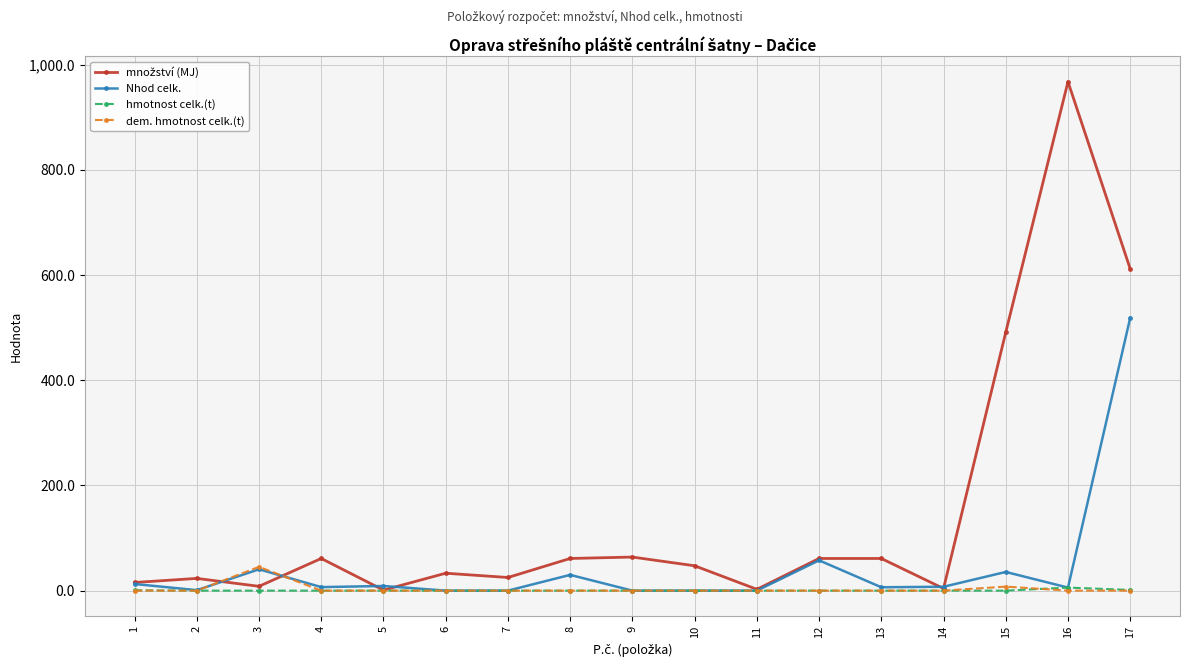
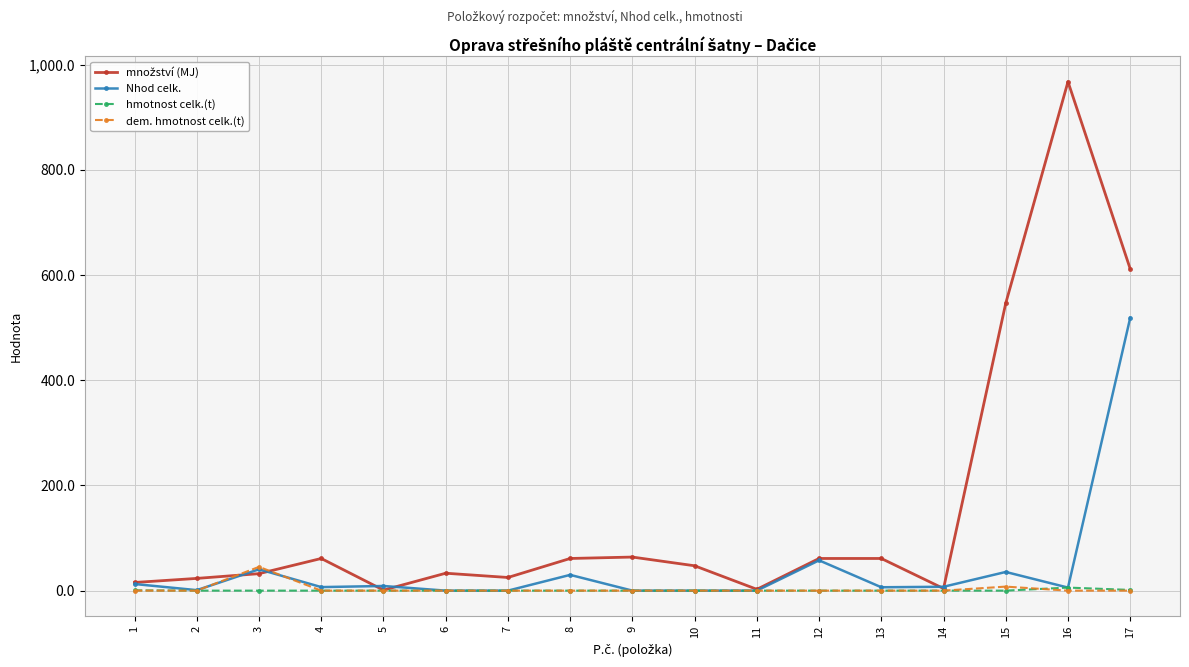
  {
    "množství (MJ)": {
      "2": 20,
-     "3": 10,
+     "3": 30,
      "4": 60,
      "6": 30,
      "7": 30,
      "8": 60,
      "9": 60,
      "10": 50,
      "13": 60,
-     "15": 490,
+     "15": 550,
      "16": 970,
      "17": 610
    },
    "Nhod celk.": {
      "4": 10,
      "5": 10,
      "8": 30,
      "13": 10,
      "15": 40,
      "17": 520
    },
    "hmotnost celk.(t)": {
      "3": 0,
      "15": 0
    },
    "dem. hmotnost celk.(t)": {
      "15": 10,
      "16": 0
    }
  }
